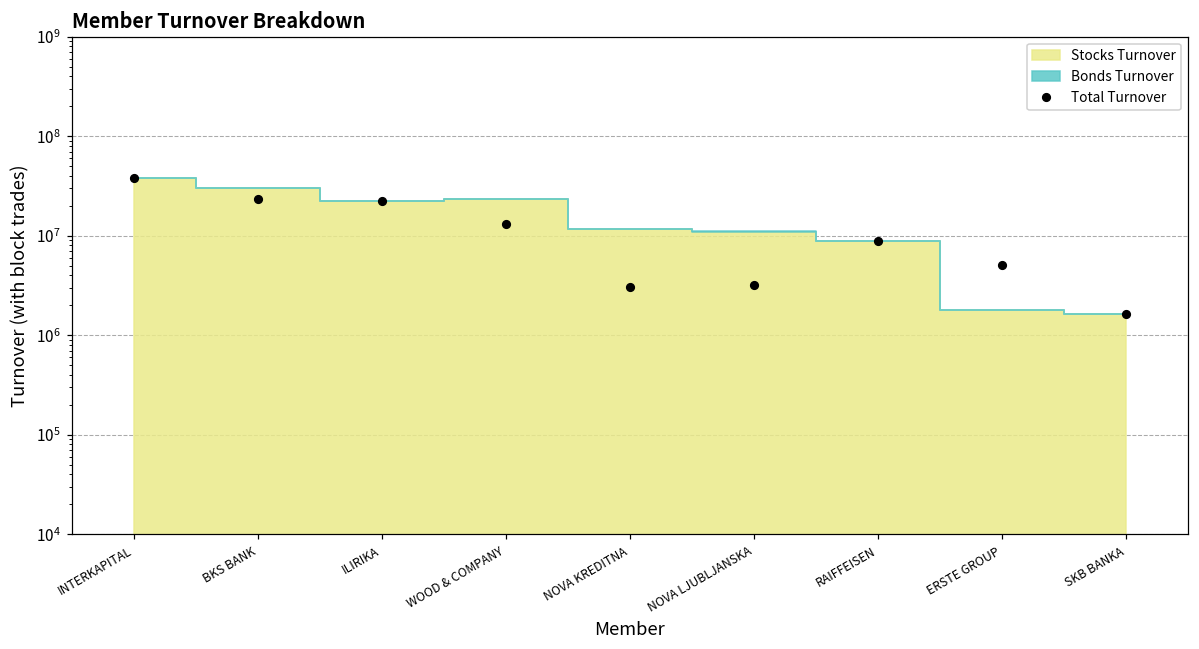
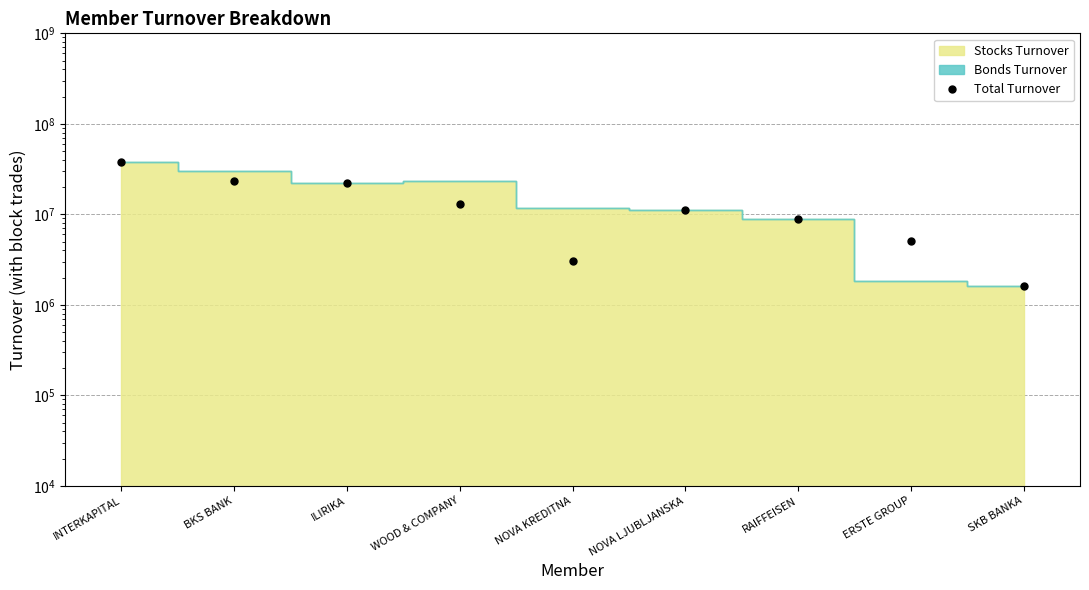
  {
    "Total Turnover": {
      "BKS BANK": 23000000,
      "ILIRIKA": 22000000,
      "WOOD & COMPANY": 13000000,
      "NOVA KREDITNA": 3000000,
-     "NOVA LJUBLJANSKA": 3200000,
+     "NOVA LJUBLJANSKA": 11000000,
      "RAIFFEISEN": 9000000,
      "ERSTE GROUP": 5000000
    }
  }
